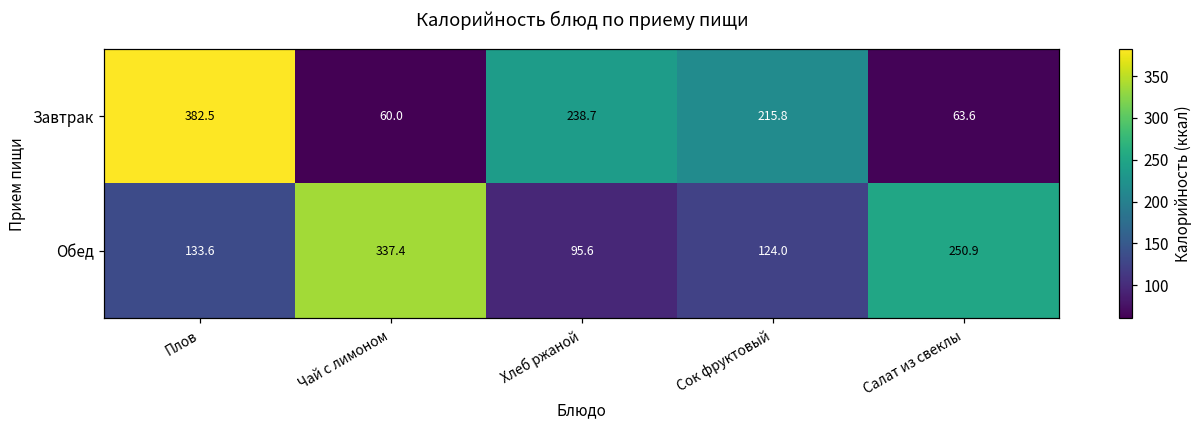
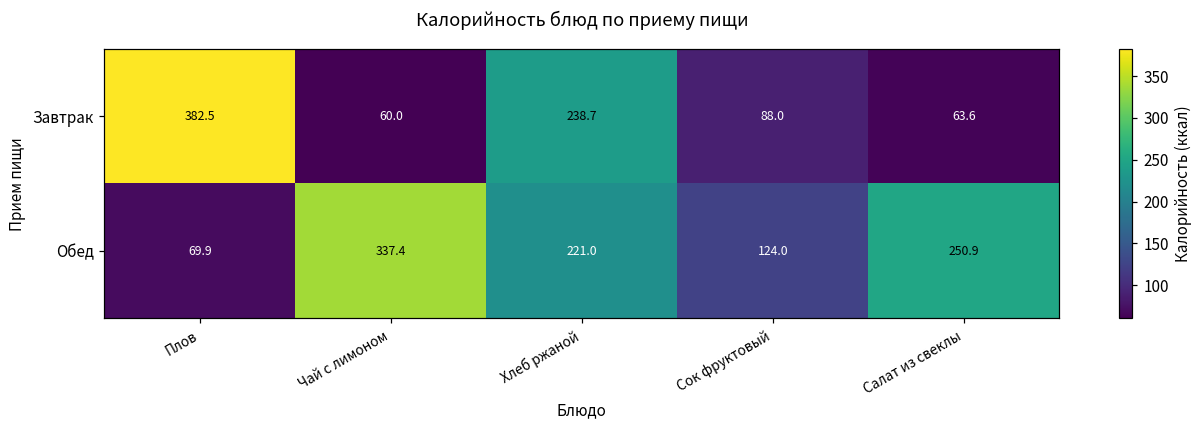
  {
    "Завтрак": {
      "Плов": 382.5,
      "Чай с лимоном": 60.0,
      "Хлеб ржаной": 238.7,
-     "Сок фруктовый": 215.8,
+     "Сок фруктовый": 88.0,
      "Салат из свеклы": 63.6
    },
    "Обед": {
-     "Плов": 133.6,
+     "Плов": 69.9,
      "Чай с лимоном": 337.4,
-     "Хлеб ржаной": 95.6,
+     "Хлеб ржаной": 221.0,
      "Сок фруктовый": 124.0,
      "Салат из свеклы": 250.9
    }
  }
